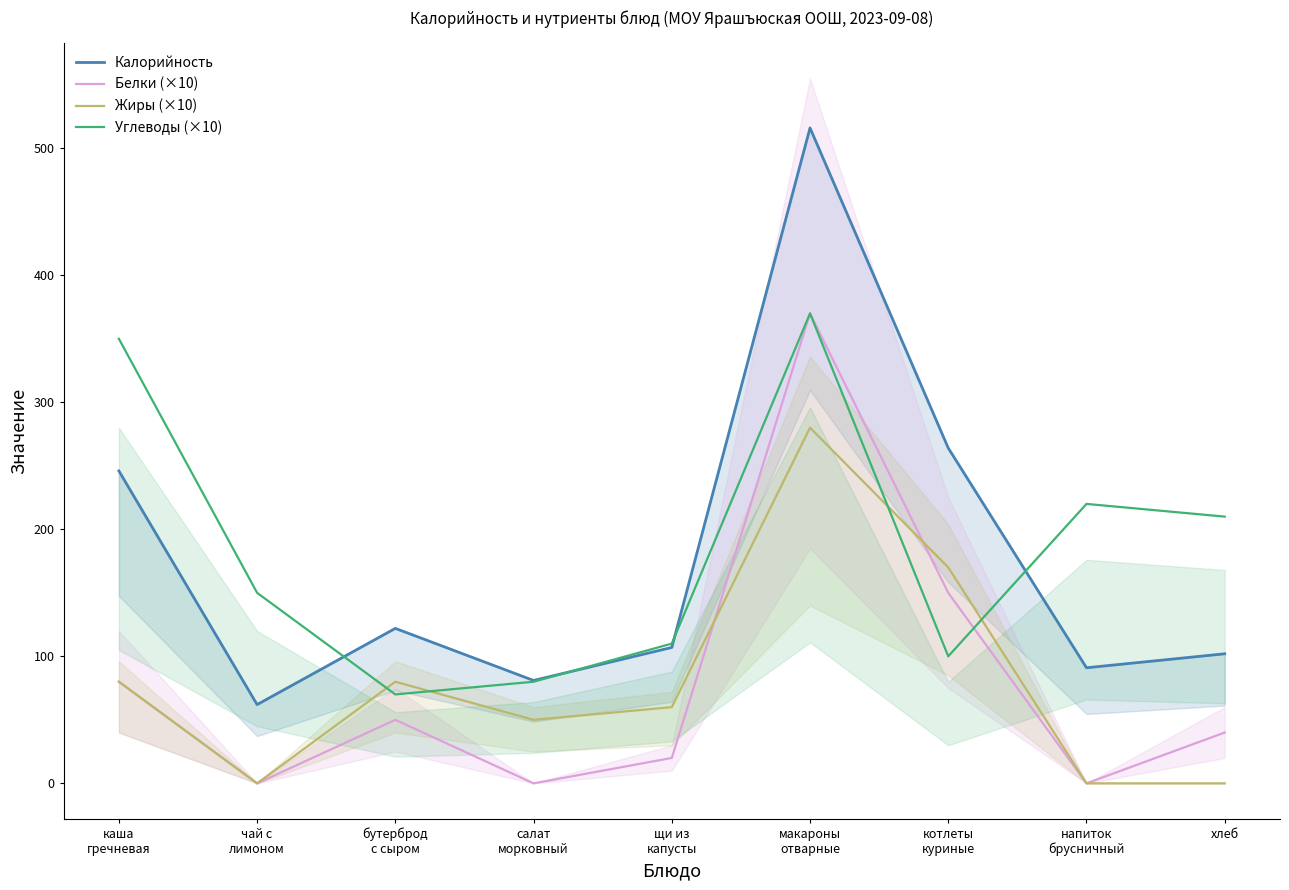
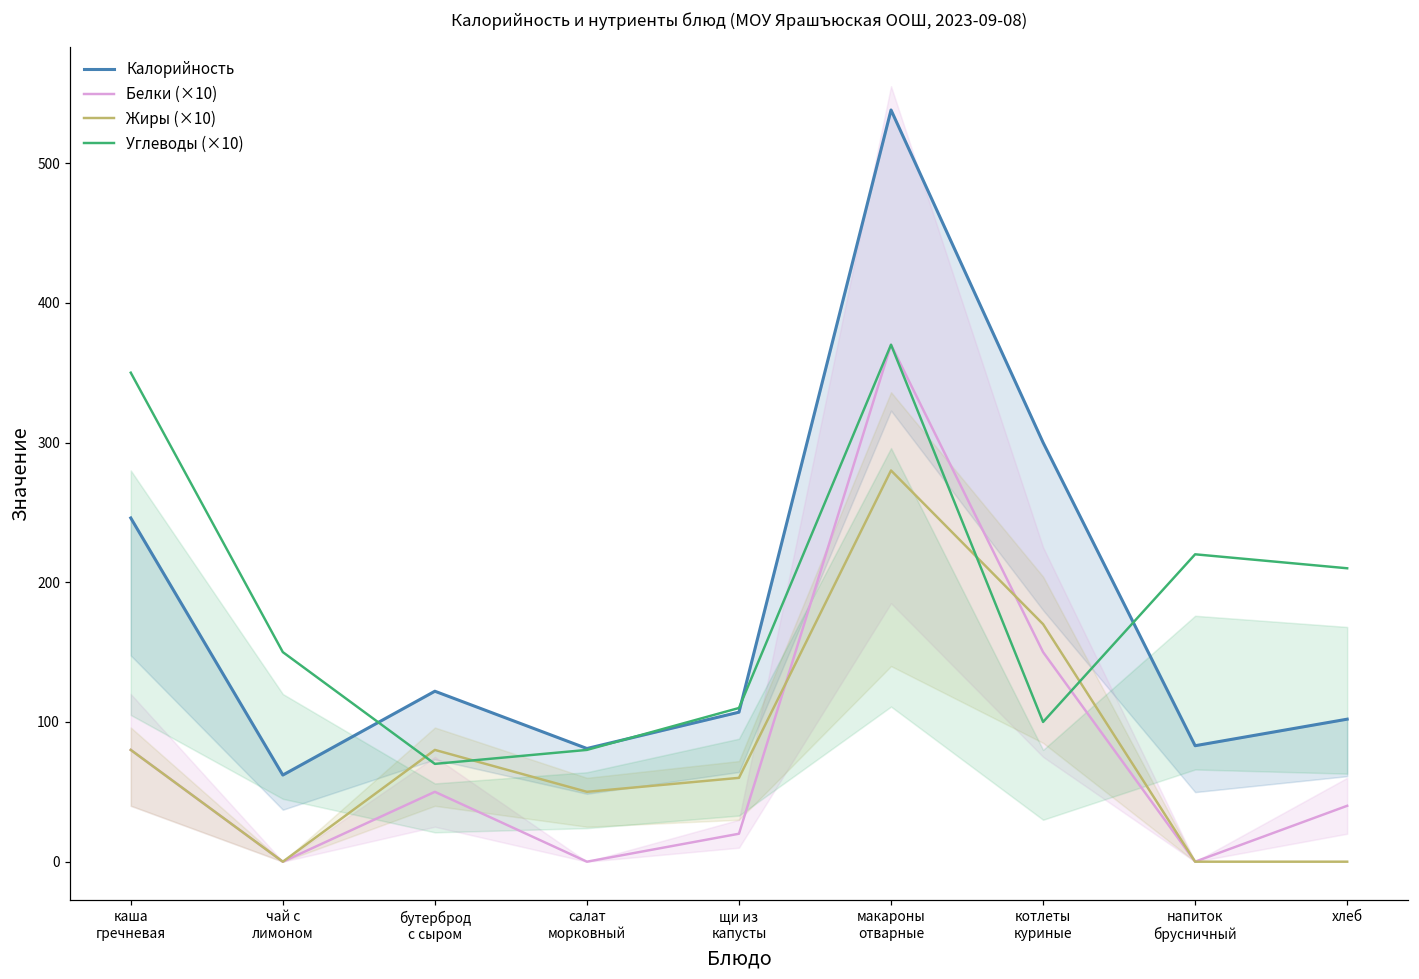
  {
    "Калорийность": {
      "каша гречневая": 246,
      "чай с лимоном": 62,
      "бутерброд с сыром": 122,
      "щи из капусты": 107,
-     "макароны отварные": 516,
-     "котлеты куриные": 264,
-     "напиток брусничный": 91,
+     "макароны отварные": 538,
+     "котлеты куриные": 300,
+     "напиток брусничный": 83,
      "хлеб": 102
    }
  }
